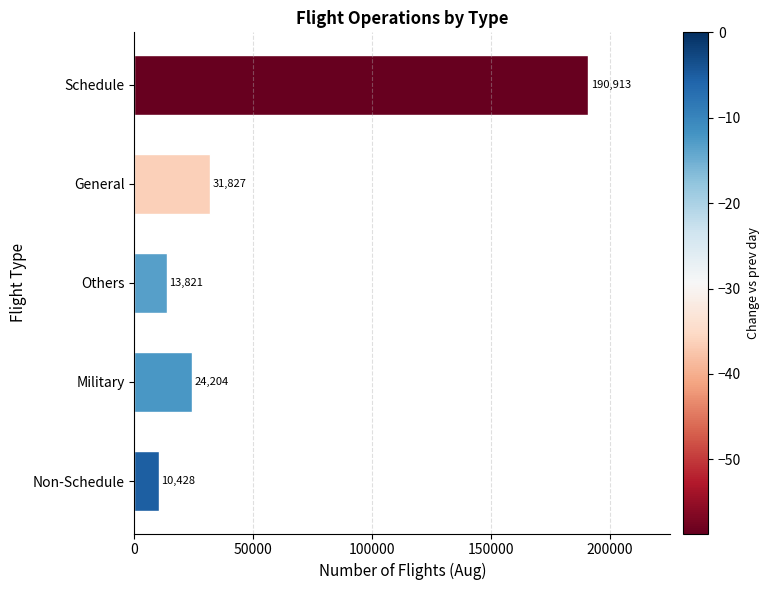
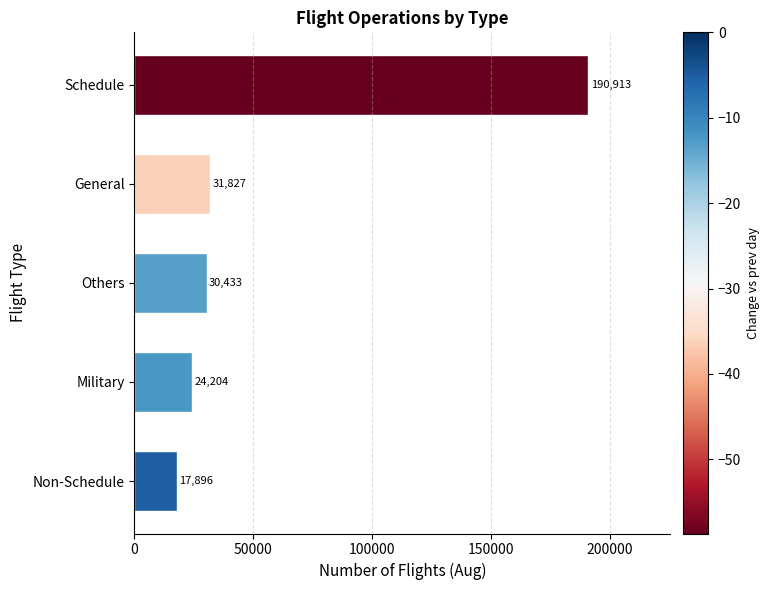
  {
    "Schedule": "190,913",
    "General": "31,827",
-   "Others": "13,821",
+   "Others": "30,433",
    "Military": "24,204",
-   "Non-Schedule": "10,428"
+   "Non-Schedule": "17,896"
  }
